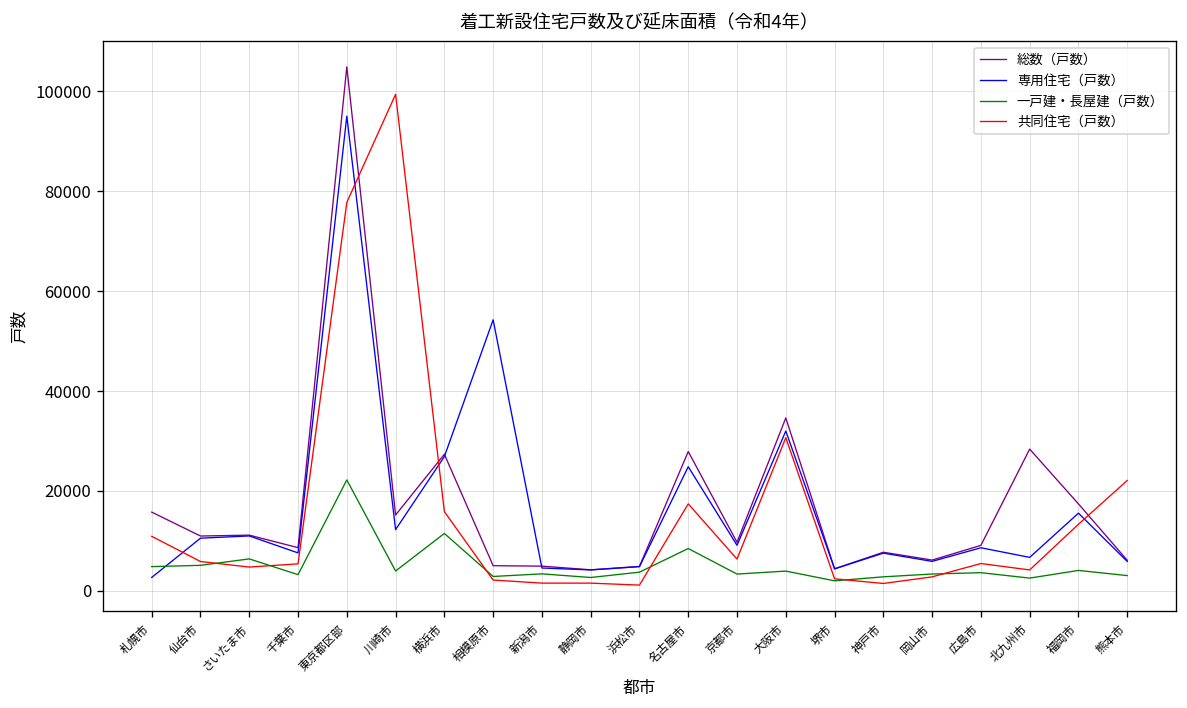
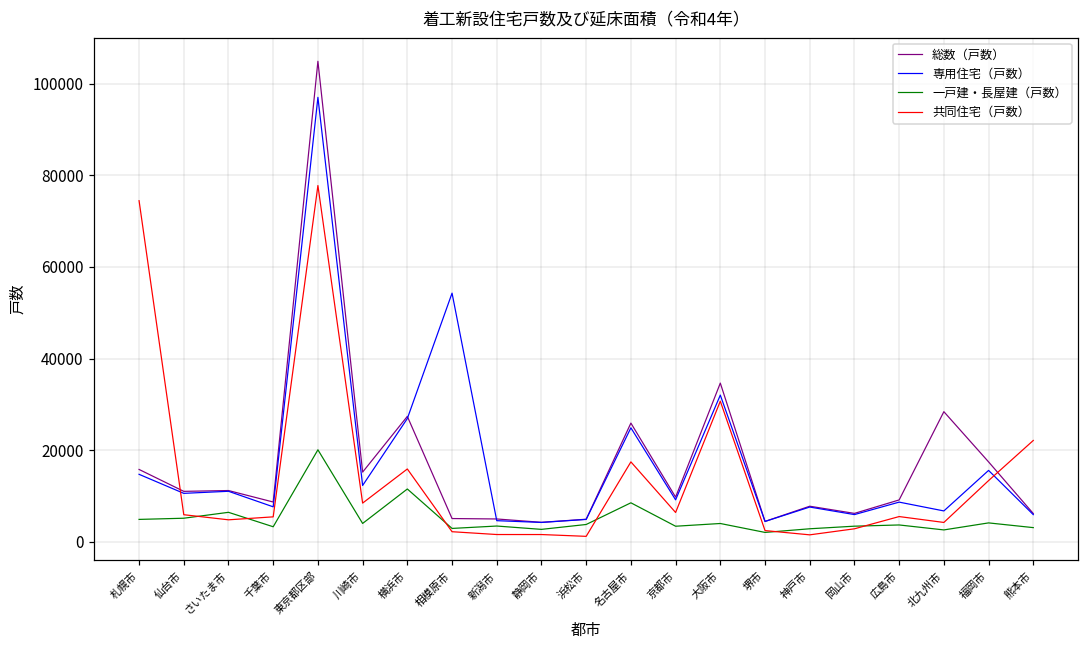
  {
    "総数（戸数）": {
      "札幌市": 16000,
      "千葉市": 9000,
      "東京都区部": 105000,
      "川崎市": 15000,
      "相模原市": 5000,
-     "名古屋市": 28000,
+     "名古屋市": 26000,
      "大阪市": 35000,
      "北九州市": 28000,
      "福岡市": 17000
    },
    "専用住宅（戸数）": {
-     "札幌市": 3000,
+     "札幌市": 15000,
      "千葉市": 8000,
-     "東京都区部": 95000,
+     "東京都区部": 97000,
      "川崎市": 12000,
      "相模原市": 54000,
      "名古屋市": 25000,
      "大阪市": 32000,
      "北九州市": 7000,
      "福岡市": 16000
    },
    "一戸建・長屋建（戸数）": {
      "札幌市": 5000,
      "仙台市": 5000,
      "さいたま市": 6000,
      "千葉市": 3000,
-     "東京都区部": 22000,
+     "東京都区部": 20000,
      "川崎市": 4000,
      "横浜市": 11000,
      "相模原市": 3000,
      "新潟市": 3000,
      "静岡市": 3000,
      "浜松市": 4000,
      "名古屋市": 8000,
      "京都市": 3000,
      "大阪市": 4000,
      "神戸市": 3000,
      "広島市": 4000,
      "北九州市": 3000,
      "福岡市": 4000,
      "熊本市": 3000
    },
    "共同住宅（戸数）": {
-     "札幌市": 11000,
+     "札幌市": 74000,
      "仙台市": 6000,
      "さいたま市": 5000,
      "千葉市": 5000,
      "東京都区部": 78000,
-     "川崎市": 99000,
+     "川崎市": 8000,
      "横浜市": 16000,
      "相模原市": 2000,
      "新潟市": 2000,
      "静岡市": 2000,
      "浜松市": 1000,
      "名古屋市": 17000,
      "京都市": 6000,
      "大阪市": 31000,
      "神戸市": 1000,
      "広島市": 5000,
      "北九州市": 4000,
      "福岡市": 13000,
      "熊本市": 22000
    }
  }
